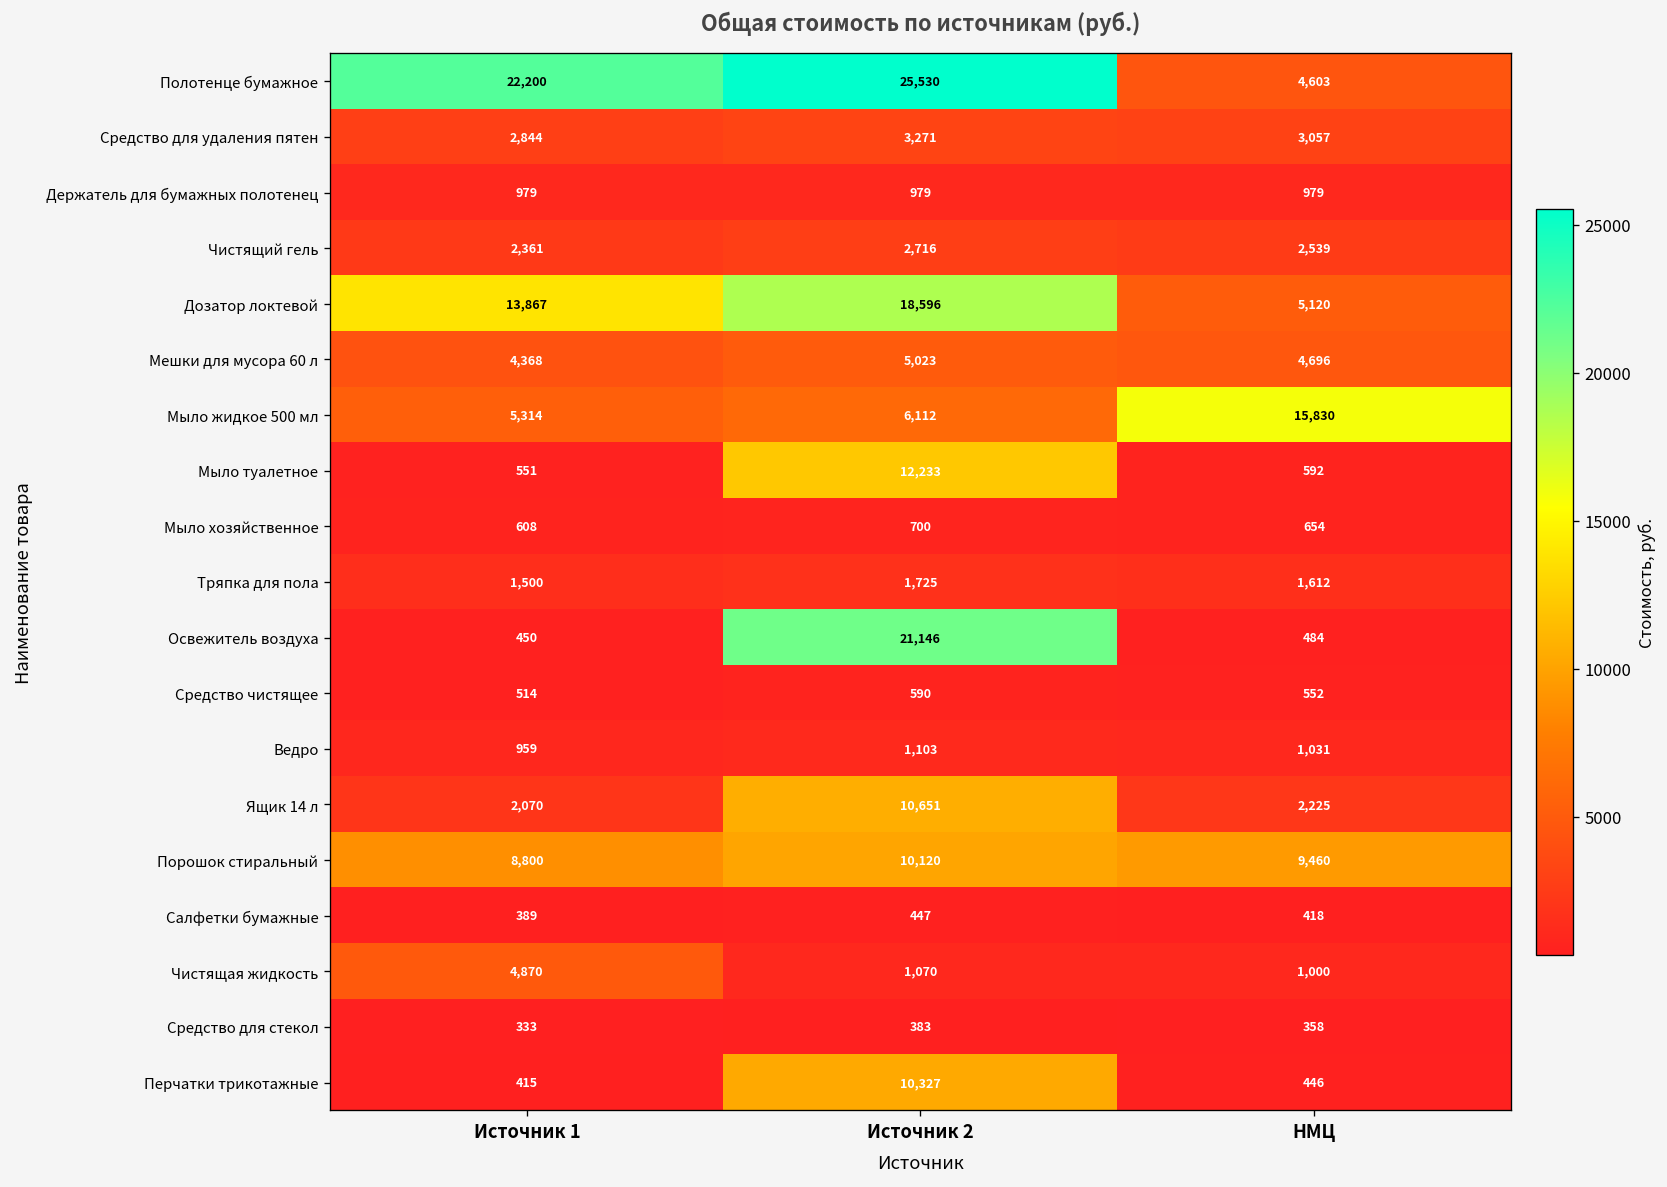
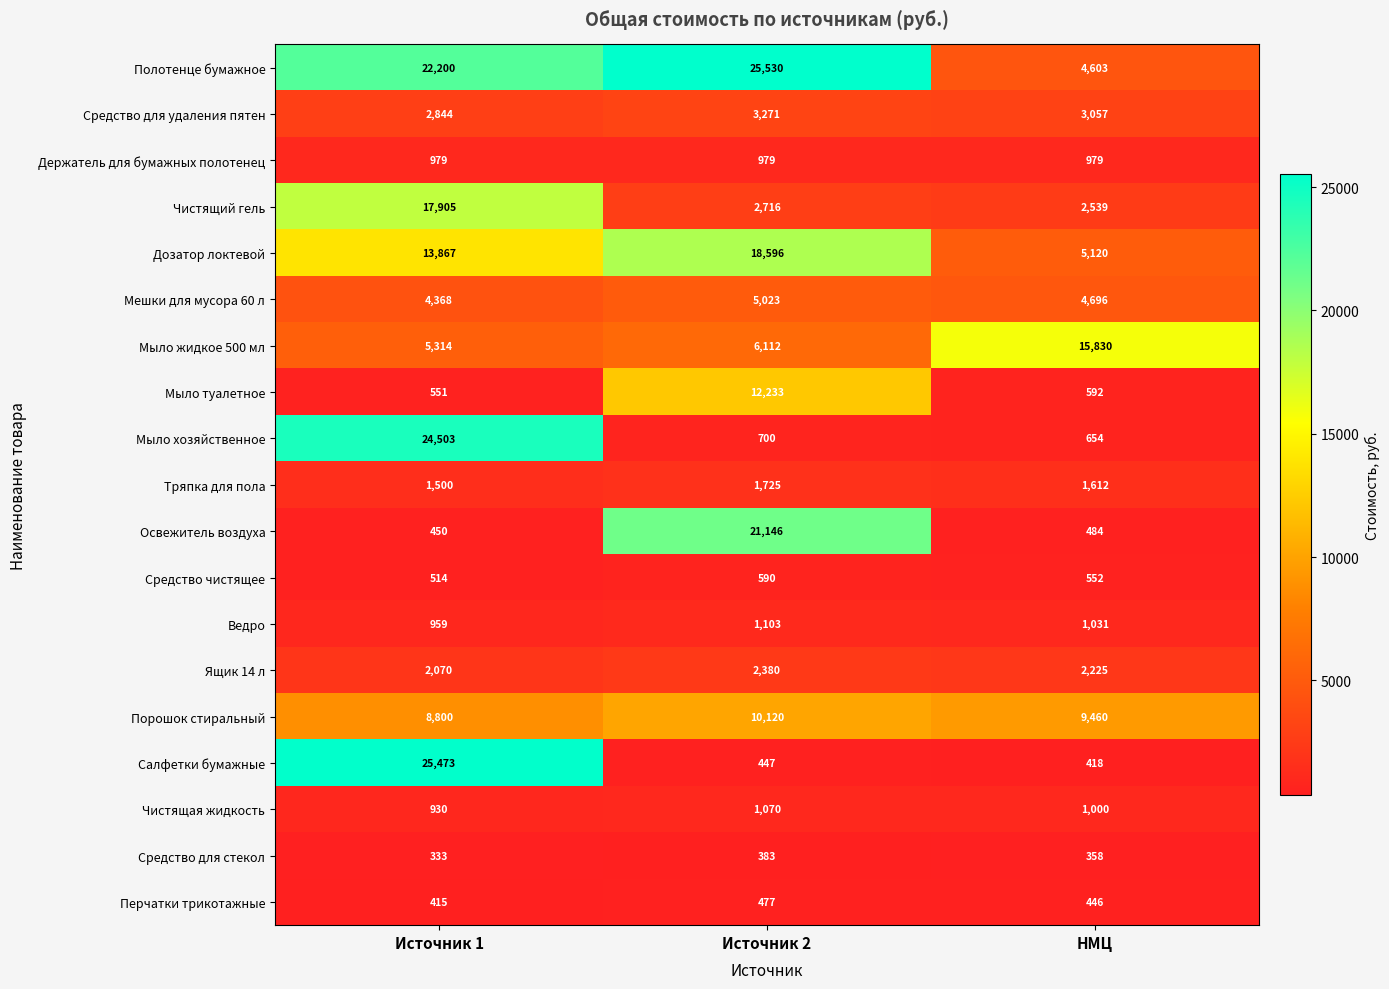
  {
    "Полотенце бумажное": {
      "Источник 1": "22,200",
      "Источник 2": "25,530",
      "НМЦ": "4,603"
    },
    "Средство для удаления пятен": {
      "Источник 1": "2,844",
      "Источник 2": "3,271",
      "НМЦ": "3,057"
    },
    "Держатель для бумажных полотенец": {
      "Источник 1": "979",
      "Источник 2": "979",
      "НМЦ": "979"
    },
    "Чистящий гель": {
-     "Источник 1": "2,361",
+     "Источник 1": "17,905",
      "Источник 2": "2,716",
      "НМЦ": "2,539"
    },
    "Дозатор локтевой": {
      "Источник 1": "13,867",
      "Источник 2": "18,596",
      "НМЦ": "5,120"
    },
    "Мешки для мусора 60 л": {
      "Источник 1": "4,368",
      "Источник 2": "5,023",
      "НМЦ": "4,696"
    },
    "Мыло жидкое 500 мл": {
      "Источник 1": "5,314",
      "Источник 2": "6,112",
      "НМЦ": "15,830"
    },
    "Мыло туалетное": {
      "Источник 1": "551",
      "Источник 2": "12,233",
      "НМЦ": "592"
    },
    "Мыло хозяйственное": {
-     "Источник 1": "608",
+     "Источник 1": "24,503",
      "Источник 2": "700",
      "НМЦ": "654"
    },
    "Тряпка для пола": {
      "Источник 1": "1,500",
      "Источник 2": "1,725",
      "НМЦ": "1,612"
    },
    "Освежитель воздуха": {
      "Источник 1": "450",
      "Источник 2": "21,146",
      "НМЦ": "484"
    },
    "Средство чистящее": {
      "Источник 1": "514",
      "Источник 2": "590",
      "НМЦ": "552"
    },
    "Ведро": {
      "Источник 1": "959",
      "Источник 2": "1,103",
      "НМЦ": "1,031"
    },
    "Ящик 14 л": {
      "Источник 1": "2,070",
-     "Источник 2": "10,651",
+     "Источник 2": "2,380",
      "НМЦ": "2,225"
    },
    "Порошок стиральный": {
      "Источник 1": "8,800",
      "Источник 2": "10,120",
      "НМЦ": "9,460"
    },
    "Салфетки бумажные": {
-     "Источник 1": "389",
+     "Источник 1": "25,473",
      "Источник 2": "447",
      "НМЦ": "418"
    },
    "Чистящая жидкость": {
-     "Источник 1": "4,870",
+     "Источник 1": "930",
      "Источник 2": "1,070",
      "НМЦ": "1,000"
    },
    "Средство для стекол": {
      "Источник 1": "333",
      "Источник 2": "383",
      "НМЦ": "358"
    },
    "Перчатки трикотажные": {
      "Источник 1": "415",
-     "Источник 2": "10,327",
+     "Источник 2": "477",
      "НМЦ": "446"
    }
  }
